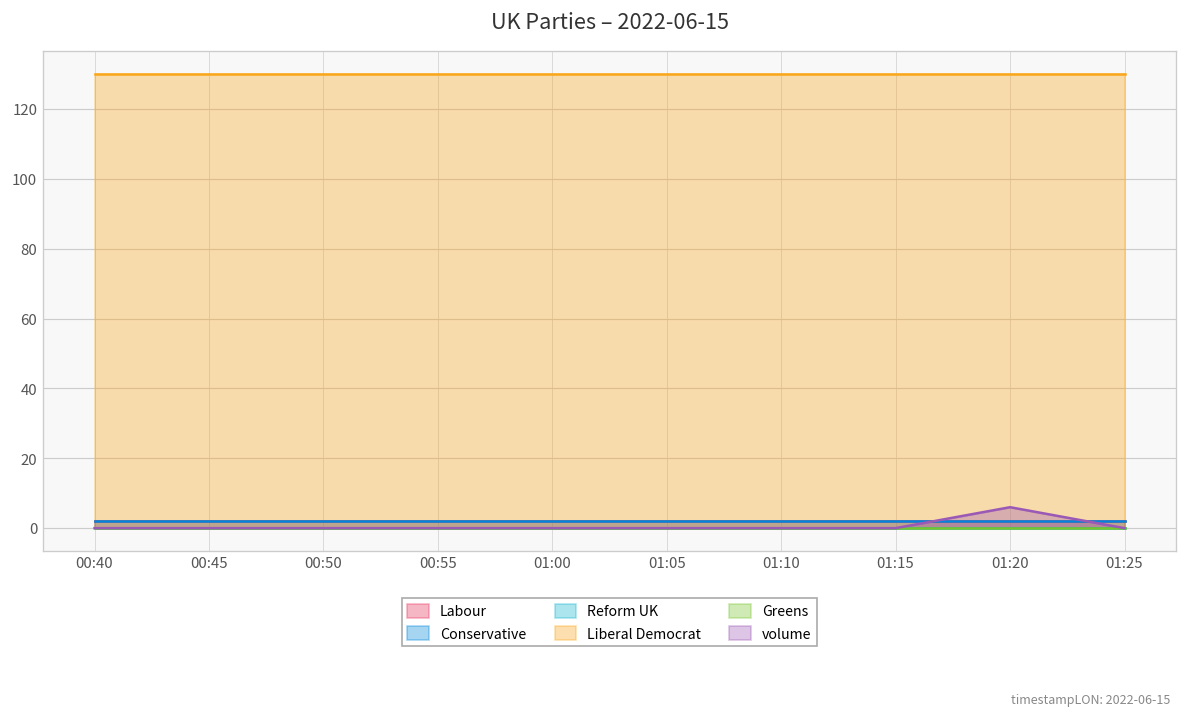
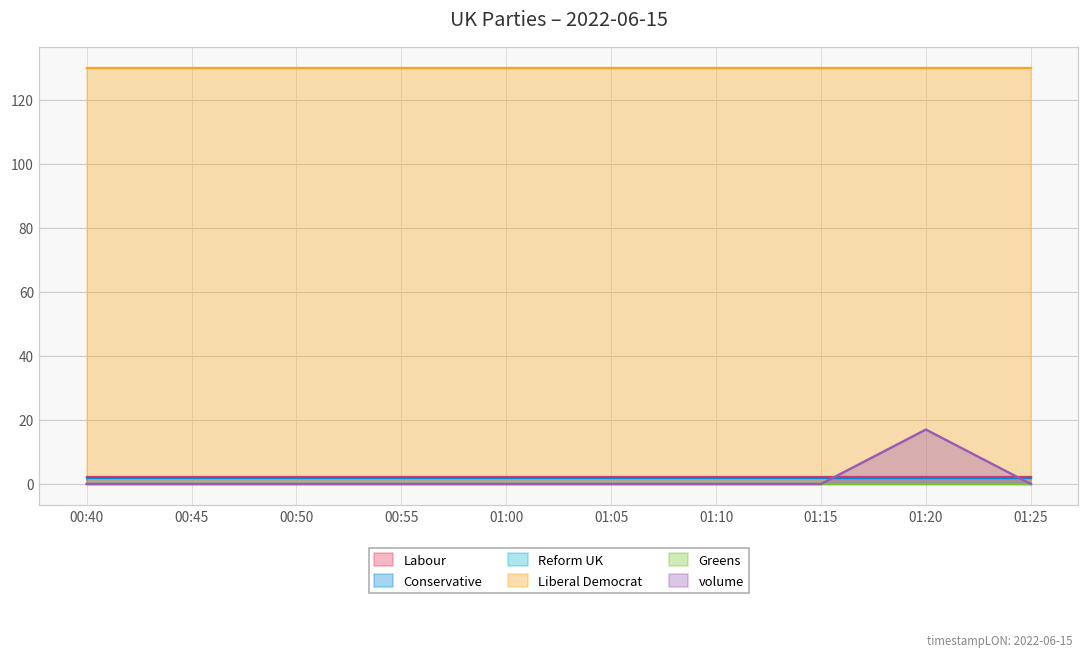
  {
    "Greens": {
      "01:20": 0
    },
    "Liberal Democrat": {
      "00:40": 130,
      "00:45": 130,
      "00:50": 130,
      "00:55": 130,
      "01:00": 130,
      "01:05": 130,
      "01:10": 130,
      "01:15": 130,
      "01:20": 130,
      "01:25": 130
    },
    "volume": {
-     "01:20": 6
+     "01:20": 17
    }
  }
